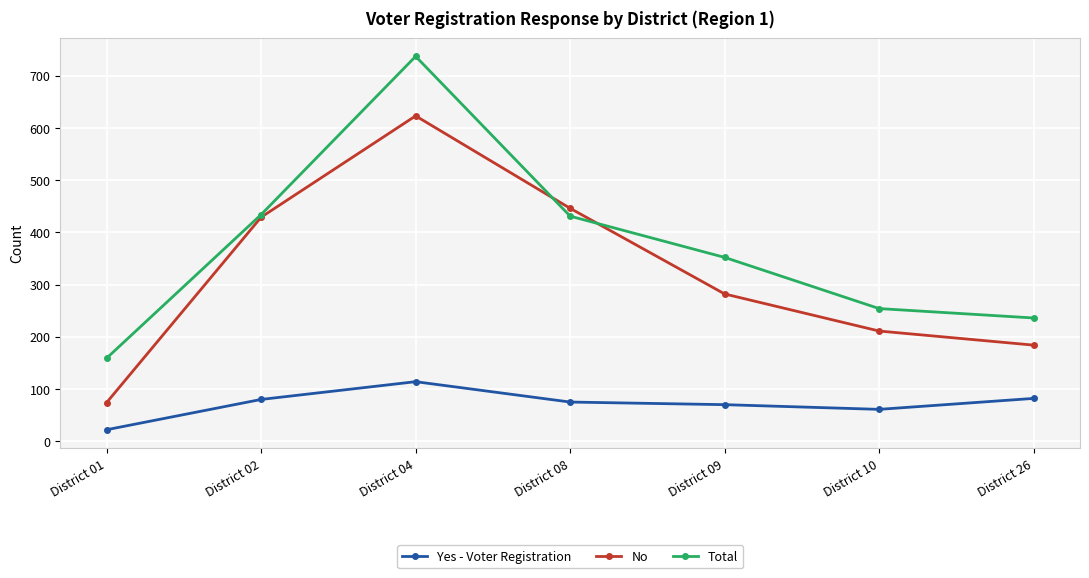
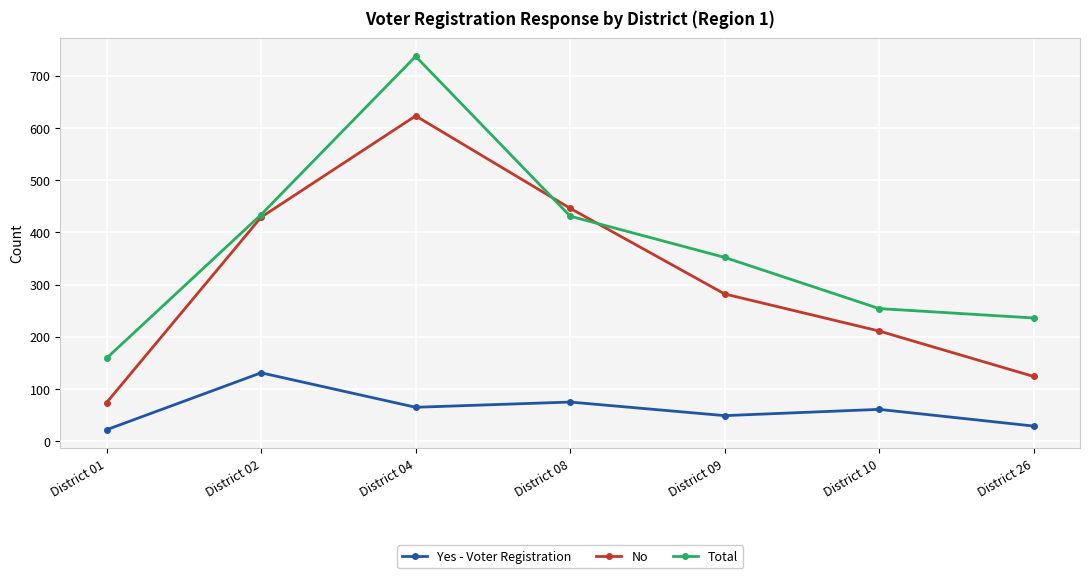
  {
    "Yes - Voter Registration": {
      "District 01": 20,
-     "District 02": 80,
-     "District 04": 110,
+     "District 02": 130,
+     "District 04": 70,
      "District 08": 80,
-     "District 09": 70,
+     "District 09": 50,
      "District 10": 60,
-     "District 26": 80
+     "District 26": 30
    },
    "No": {
      "District 01": 70,
      "District 02": 430,
      "District 04": 620,
      "District 08": 450,
      "District 09": 280,
      "District 10": 210,
-     "District 26": 180
+     "District 26": 120
    },
    "Total": {
      "District 01": 160,
      "District 02": 430,
      "District 04": 740,
      "District 08": 430,
      "District 09": 350,
      "District 10": 250,
      "District 26": 240
    }
  }
